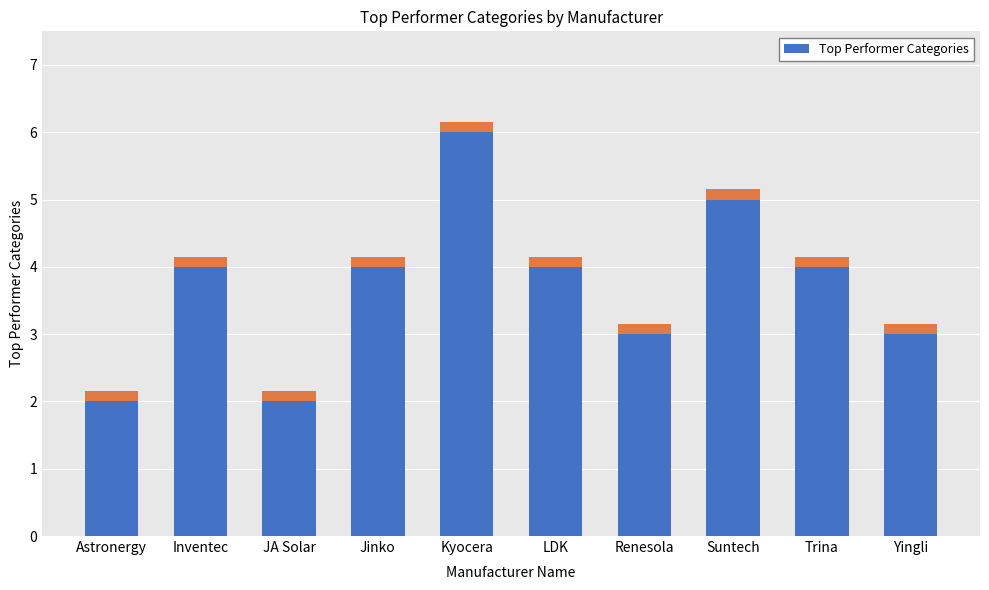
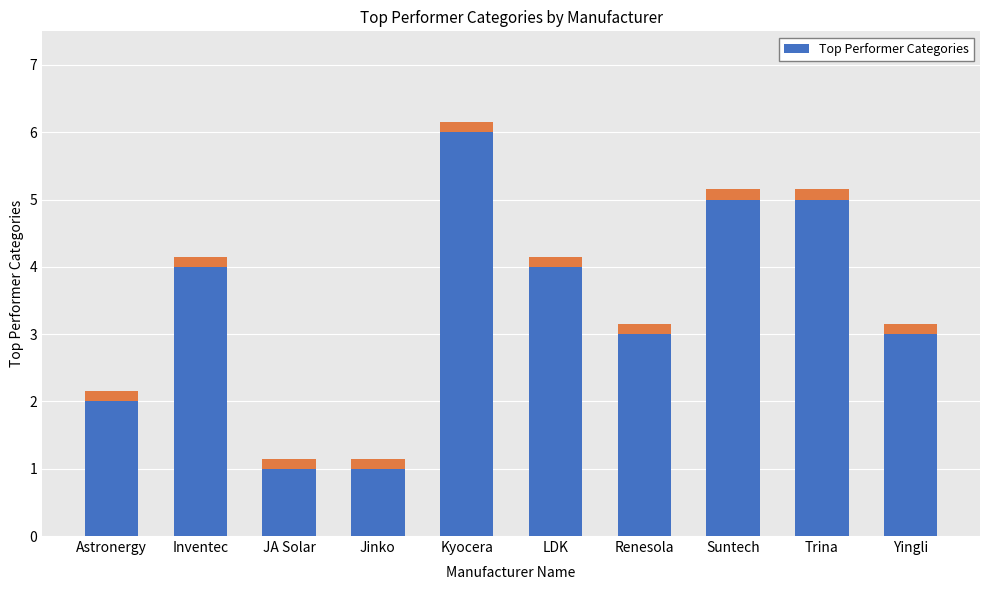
  {
    "Top Performer Categories": {
      "Astronergy": 2,
      "Inventec": 4,
-     "JA Solar": 2,
-     "Jinko": 4,
+     "JA Solar": 1,
+     "Jinko": 1,
      "Kyocera": 6,
      "LDK": 4,
      "Renesola": 3,
      "Suntech": 5,
-     "Trina": 4,
+     "Trina": 5,
      "Yingli": 3
    }
  }
